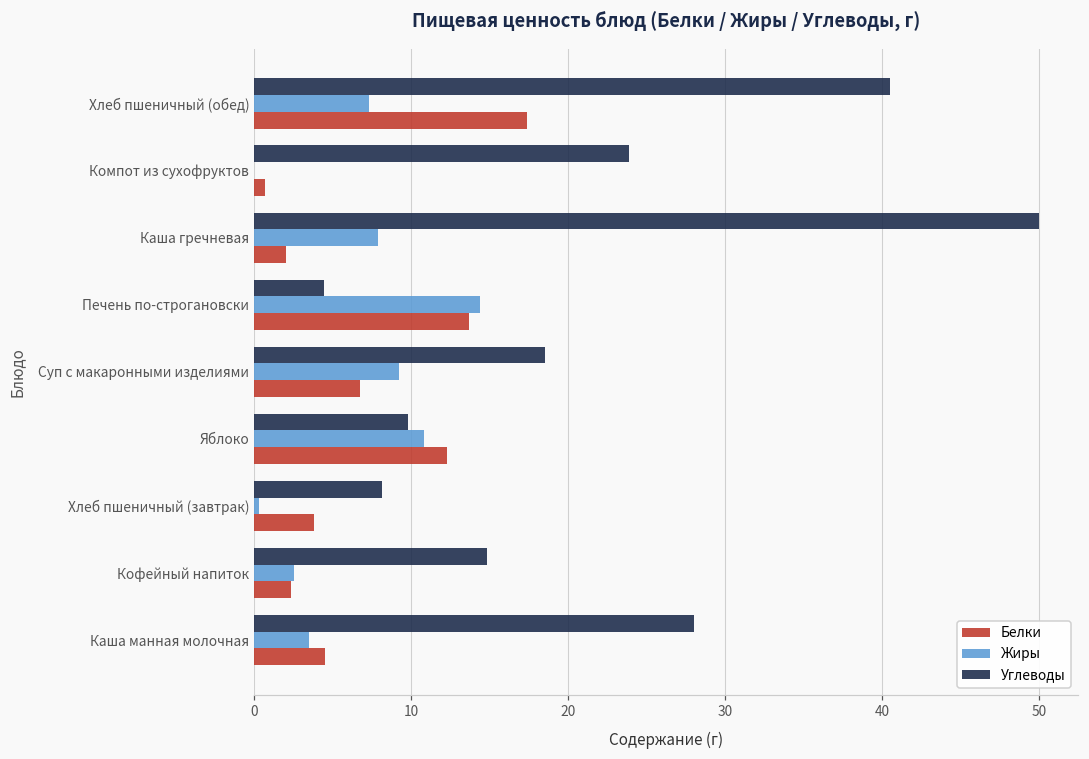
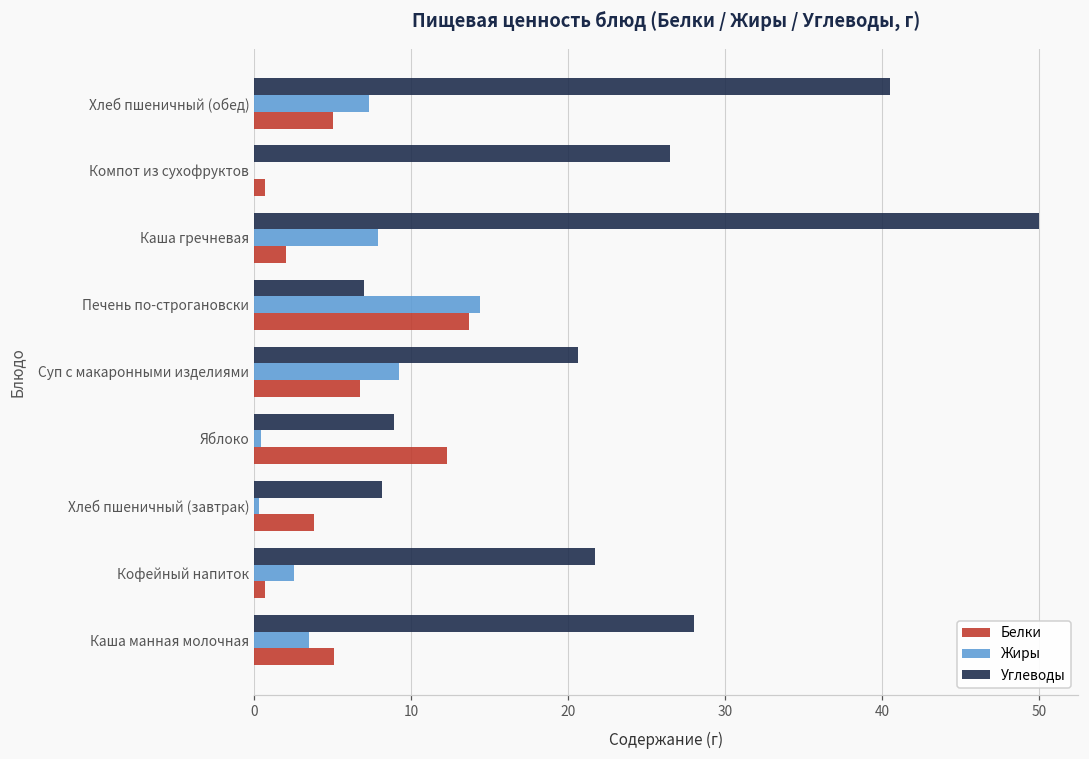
  {
    "Белки": {
-     "Хлеб пшеничный (обед)": 17.4,
+     "Хлеб пшеничный (обед)": 5.0,
      "Компот из сухофруктов": 0.7,
      "Каша гречневая": 2.0,
      "Печень по-строгановски": 13.7,
      "Суп с макаронными изделиями": 6.7,
      "Яблоко": 12.3,
      "Хлеб пшеничный (завтрак)": 3.8,
-     "Кофейный напиток": 2.3,
-     "Каша манная молочная": 4.5
+     "Кофейный напиток": 0.7,
+     "Каша манная молочная": 5.1
    },
    "Жиры": {
      "Хлеб пшеничный (обед)": 7.3,
      "Компот из сухофруктов": 0.0,
      "Каша гречневая": 7.9,
      "Печень по-строгановски": 14.4,
      "Суп с макаронными изделиями": 9.2,
-     "Яблоко": 10.8,
+     "Яблоко": 0.4,
      "Хлеб пшеничный (завтрак)": 0.3,
      "Кофейный напиток": 2.5,
      "Каша манная молочная": 3.5
    },
    "Углеводы": {
      "Хлеб пшеничный (обед)": 40.5,
-     "Компот из сухофруктов": 23.9,
+     "Компот из сухофруктов": 26.5,
      "Каша гречневая": 50.0,
-     "Печень по-строгановски": 4.4,
-     "Суп с макаронными изделиями": 18.5,
-     "Яблоко": 9.8,
+     "Печень по-строгановски": 7.0,
+     "Суп с макаронными изделиями": 20.6,
+     "Яблоко": 8.9,
      "Хлеб пшеничный (завтрак)": 8.1,
-     "Кофейный напиток": 14.8,
+     "Кофейный напиток": 21.7,
      "Каша манная молочная": 28.0
    }
  }
